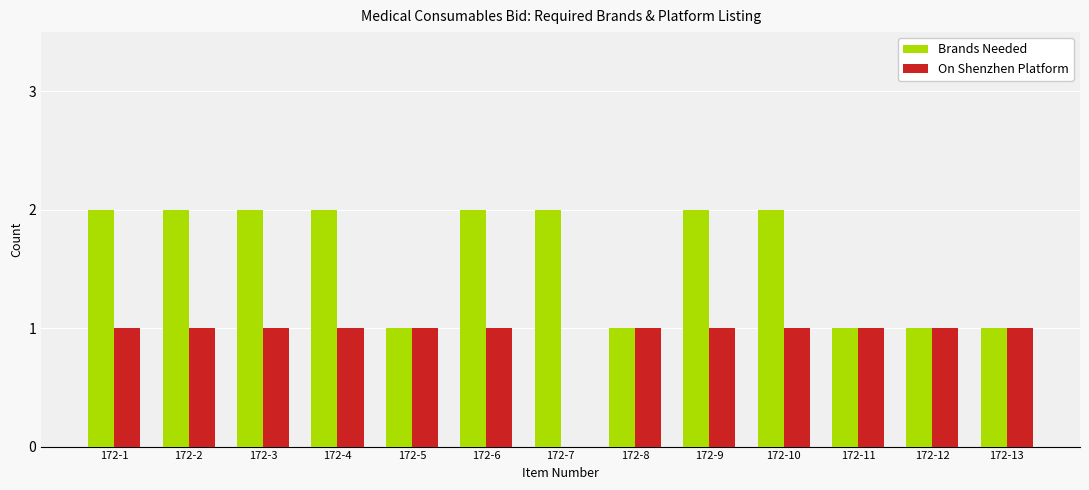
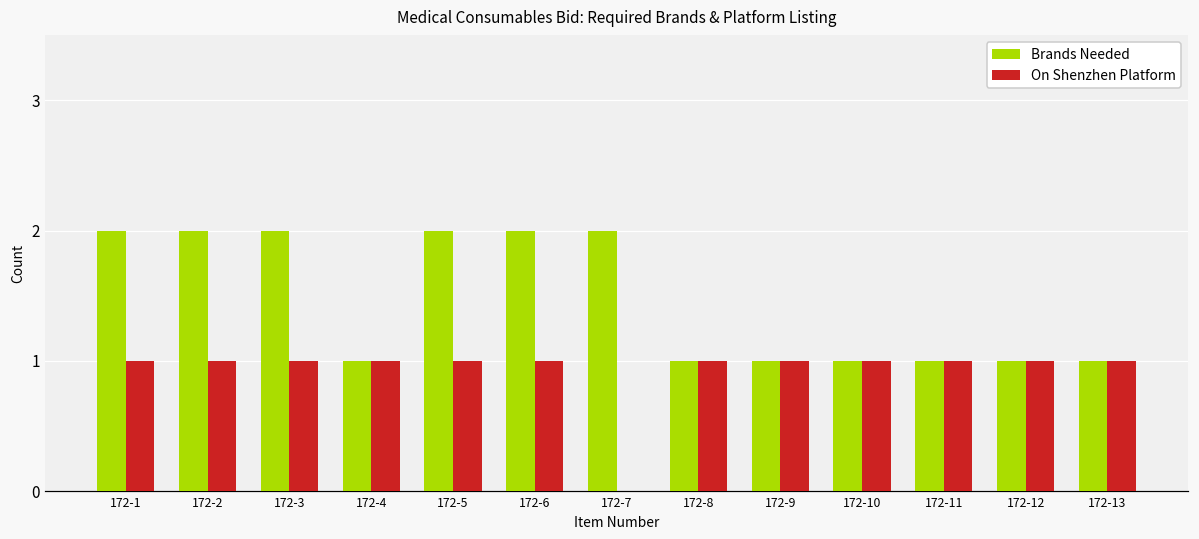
  {
    "Brands Needed": {
      "172-1": 2,
      "172-2": 2,
      "172-3": 2,
-     "172-4": 2,
-     "172-5": 1,
+     "172-4": 1,
+     "172-5": 2,
      "172-6": 2,
      "172-7": 2,
      "172-8": 1,
-     "172-9": 2,
-     "172-10": 2,
+     "172-9": 1,
+     "172-10": 1,
      "172-11": 1,
      "172-12": 1,
      "172-13": 1
    },
    "On Shenzhen Platform": {
      "172-1": 1,
      "172-2": 1,
      "172-3": 1,
      "172-4": 1,
      "172-5": 1,
      "172-6": 1,
      "172-7": 0,
      "172-8": 1,
      "172-9": 1,
      "172-10": 1,
      "172-11": 1,
      "172-12": 1,
      "172-13": 1
    }
  }
